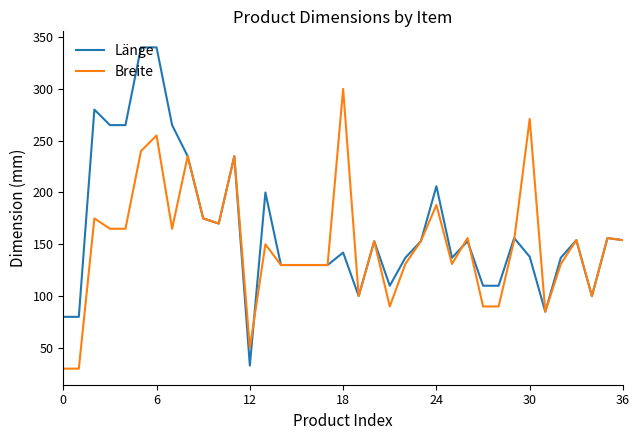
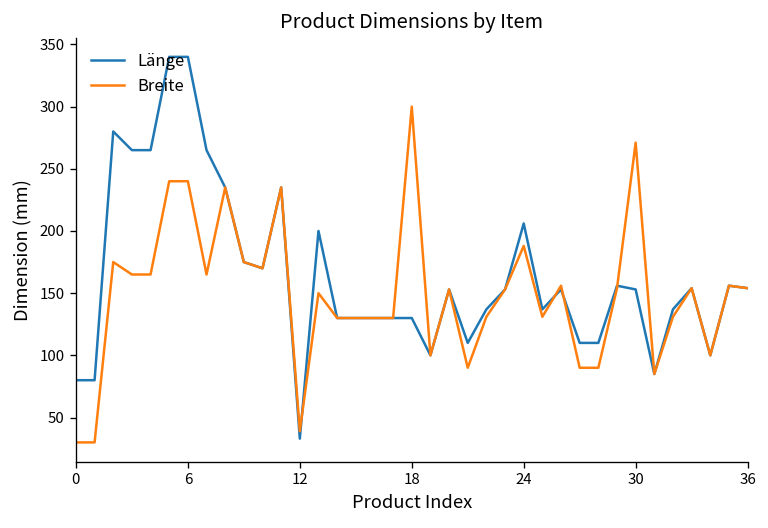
  {
    "Länge": {
      "0": 80,
      "6": 340,
      "12": 33,
-     "18": 142,
+     "18": 130,
      "24": 206,
-     "30": 138
+     "30": 153
    },
    "Breite": {
      "0": 30,
-     "6": 255,
-     "12": 50,
+     "6": 240,
+     "12": 39,
      "18": 300,
      "24": 188,
      "30": 271
    }
  }
